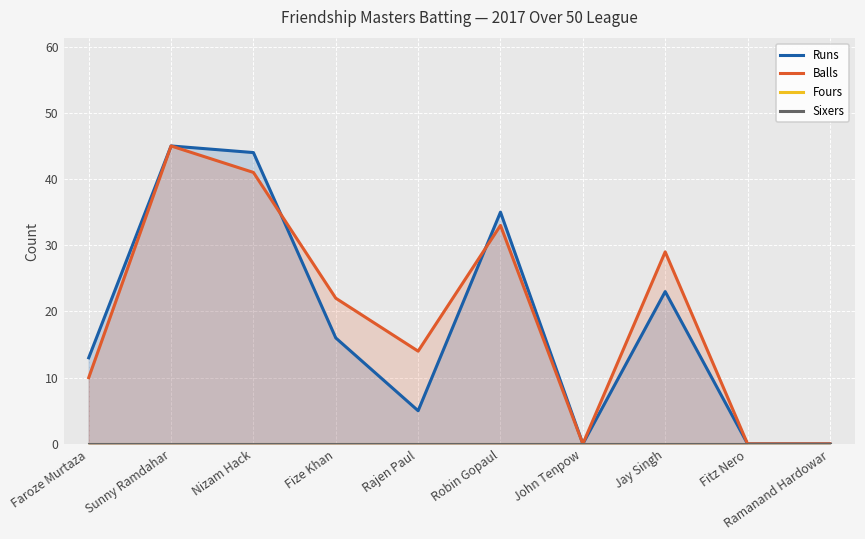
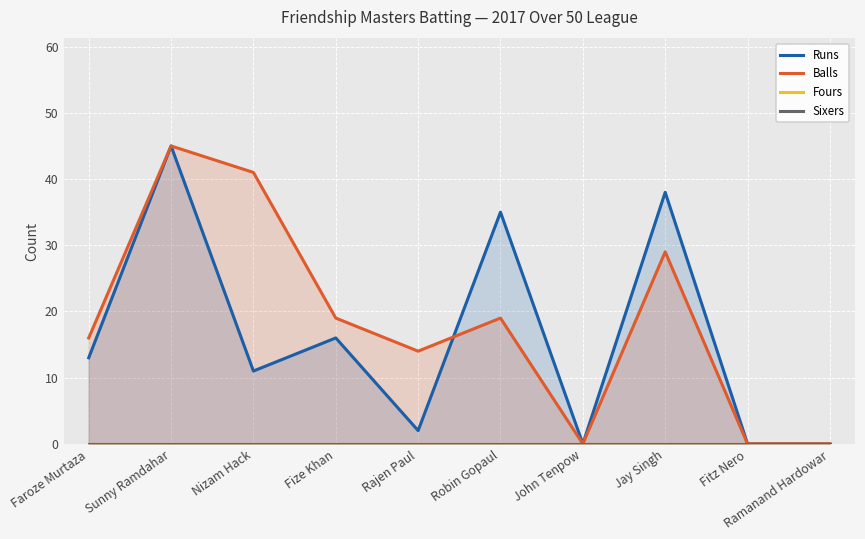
  {
    "Runs": {
      "Faroze Murtaza": 13,
-     "Nizam Hack": 44,
+     "Nizam Hack": 11,
      "Fize Khan": 16,
-     "Rajen Paul": 5,
+     "Rajen Paul": 2,
      "Robin Gopaul": 35,
-     "Jay Singh": 23
+     "Jay Singh": 38
    },
    "Balls": {
-     "Faroze Murtaza": 10,
+     "Faroze Murtaza": 16,
      "Nizam Hack": 41,
-     "Fize Khan": 22,
+     "Fize Khan": 19,
      "Rajen Paul": 14,
-     "Robin Gopaul": 33,
+     "Robin Gopaul": 19,
      "Jay Singh": 29
    },
    "Sixers": {
      "Faroze Murtaza": 0,
      "Sunny Ramdahar": 0,
      "Nizam Hack": 0,
      "Fize Khan": 0,
      "Rajen Paul": 0,
      "Robin Gopaul": 0,
      "Jay Singh": 0
    }
  }
